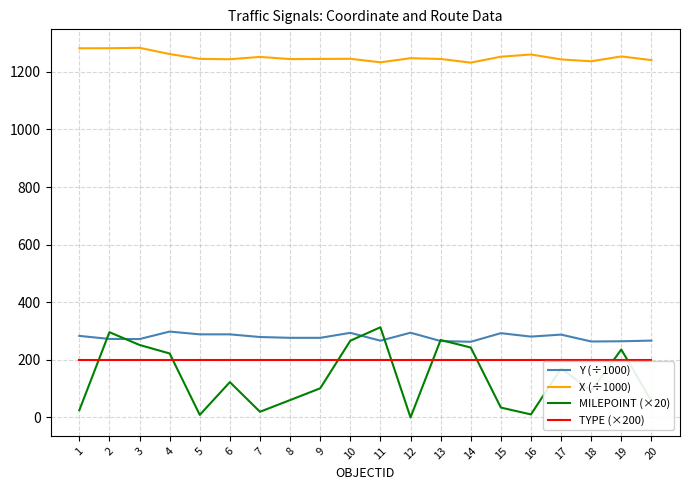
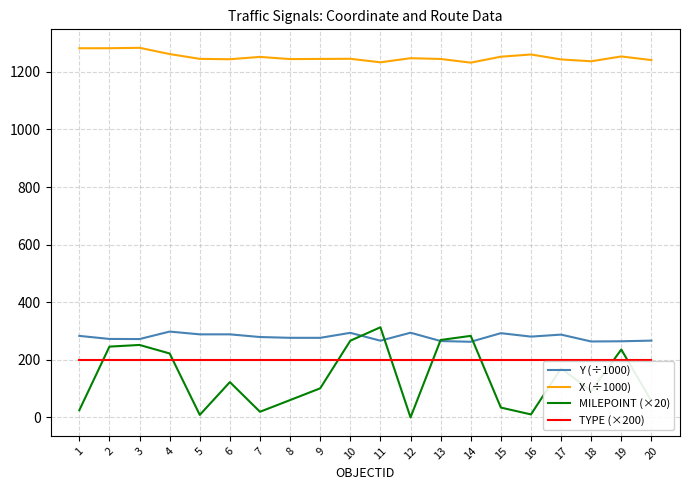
  {
    "Y (÷1000)": {
      "1": 280,
      "2": 270,
      "3": 270,
      "4": 300,
      "5": 290,
      "6": 290,
      "7": 280,
      "8": 280,
      "9": 280,
      "10": 290,
      "11": 270,
      "12": 290,
      "14": 260,
      "15": 290,
      "16": 280,
      "17": 290,
      "18": 260,
      "19": 260,
      "20": 270
    },
    "X (÷1000)": {
      "1": 1280,
      "2": 1280,
      "3": 1280,
      "4": 1260,
      "5": 1240,
      "6": 1240,
      "7": 1250,
      "8": 1240,
      "9": 1240,
      "10": 1250,
      "11": 1230,
      "12": 1250,
      "13": 1240,
      "14": 1230,
      "15": 1250,
      "16": 1260,
      "17": 1240,
      "18": 1240,
      "19": 1250,
      "20": 1240
    },
    "MILEPOINT (×20)": {
      "1": 30,
-     "2": 300,
+     "2": 250,
      "3": 250,
      "4": 220,
      "5": 10,
      "6": 120,
      "7": 20,
      "8": 60,
      "9": 100,
      "10": 270,
      "11": 310,
      "12": 0,
-     "14": 240,
+     "14": 280,
      "15": 30,
      "16": 10,
      "19": 240
    },
    "TYPE (×200)": {
      "1": 200,
      "2": 200,
      "3": 200,
      "4": 200,
      "5": 200,
      "6": 200,
      "7": 200,
      "8": 200,
      "9": 200,
      "10": 200,
      "11": 200,
      "12": 200,
      "13": 200,
      "14": 200,
      "15": 200,
      "16": 200,
      "17": 200,
      "18": 200,
      "19": 200,
      "20": 200
    }
  }
